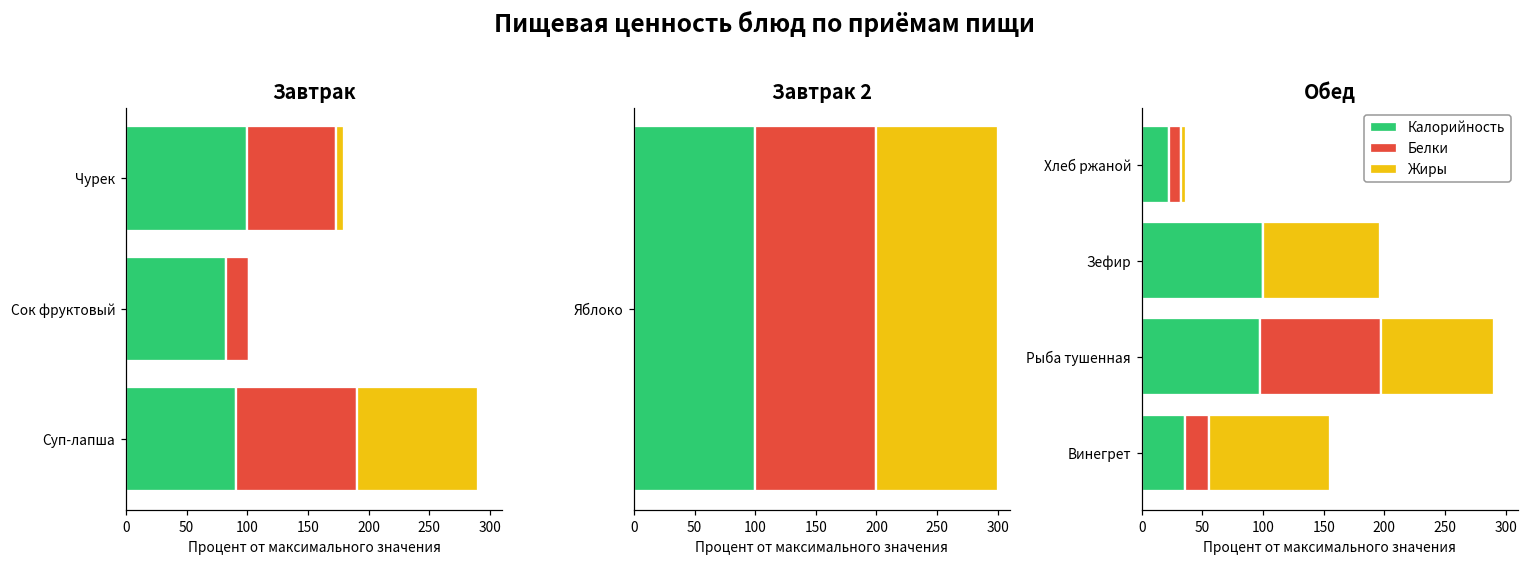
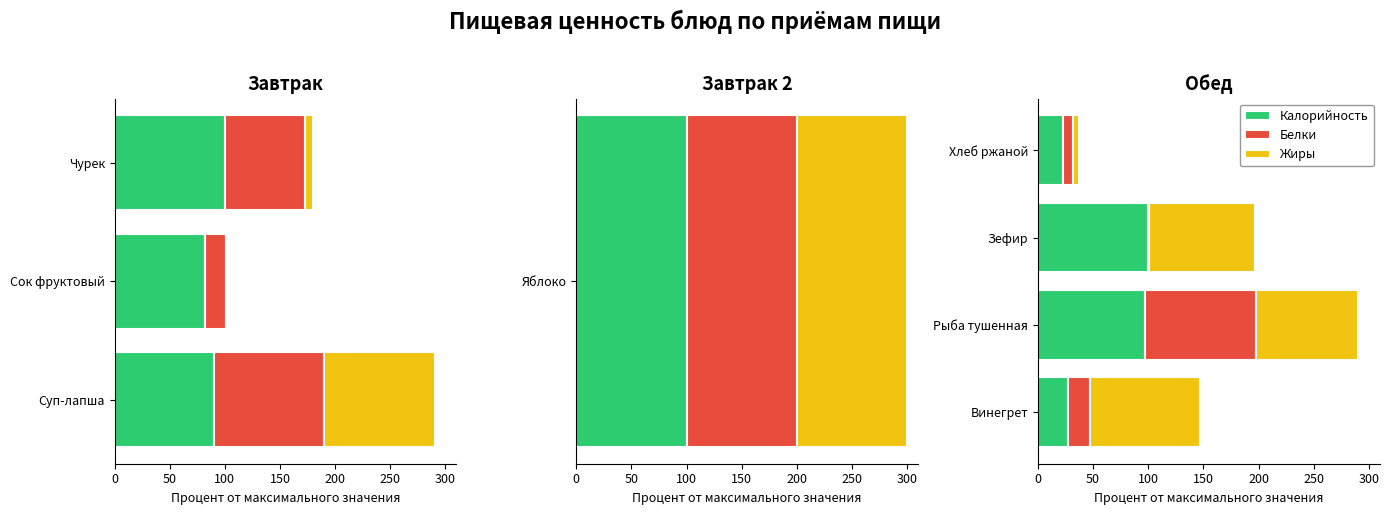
  {
    "Завтрак": {
      "Калорийность": {
        "Чурек": 100,
        "Сок фруктовый": 82,
        "Суп-лапша": 90
      },
      "Белки": {
        "Чурек": 73,
        "Сок фруктовый": 19,
        "Суп-лапша": 100
      },
      "Жиры": {
        "Чурек": 7,
        "Суп-лапша": 100
      }
    },
    "Обед": {
      "Калорийность": {
        "Хлеб ржаной": 23,
        "Зефир": 100,
        "Рыба тушенная": 97,
-       "Винегрет": 36
+       "Винегрет": 27
      },
      "Белки": {
        "Хлеб ржаной": 10,
        "Рыба тушенная": 100,
        "Винегрет": 20
      },
      "Жиры": {
        "Хлеб ржаной": 5,
        "Зефир": 96,
        "Рыба тушенная": 93,
        "Винегрет": 100
      }
    }
  }
